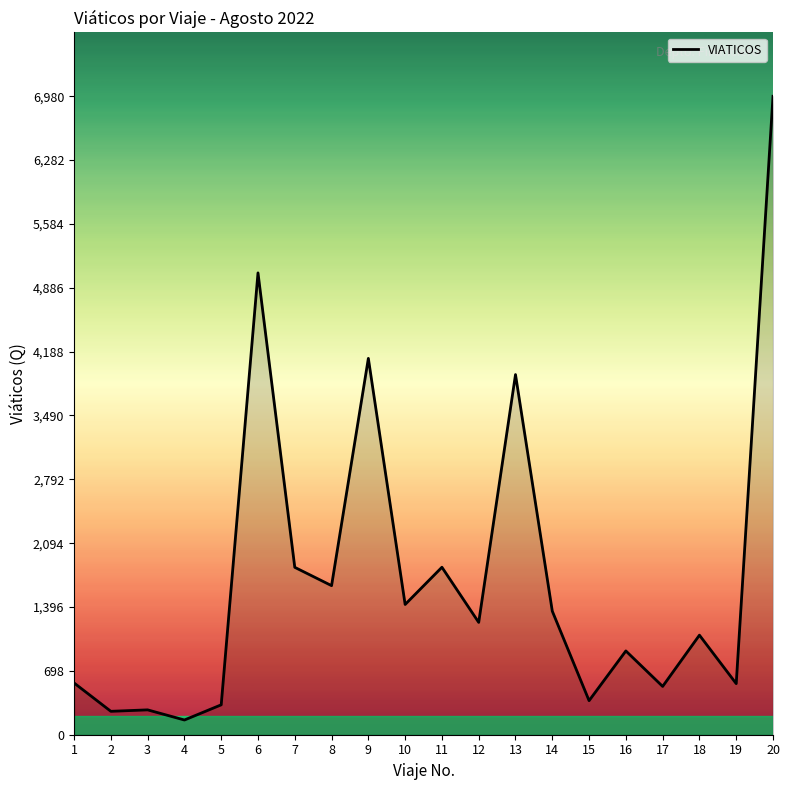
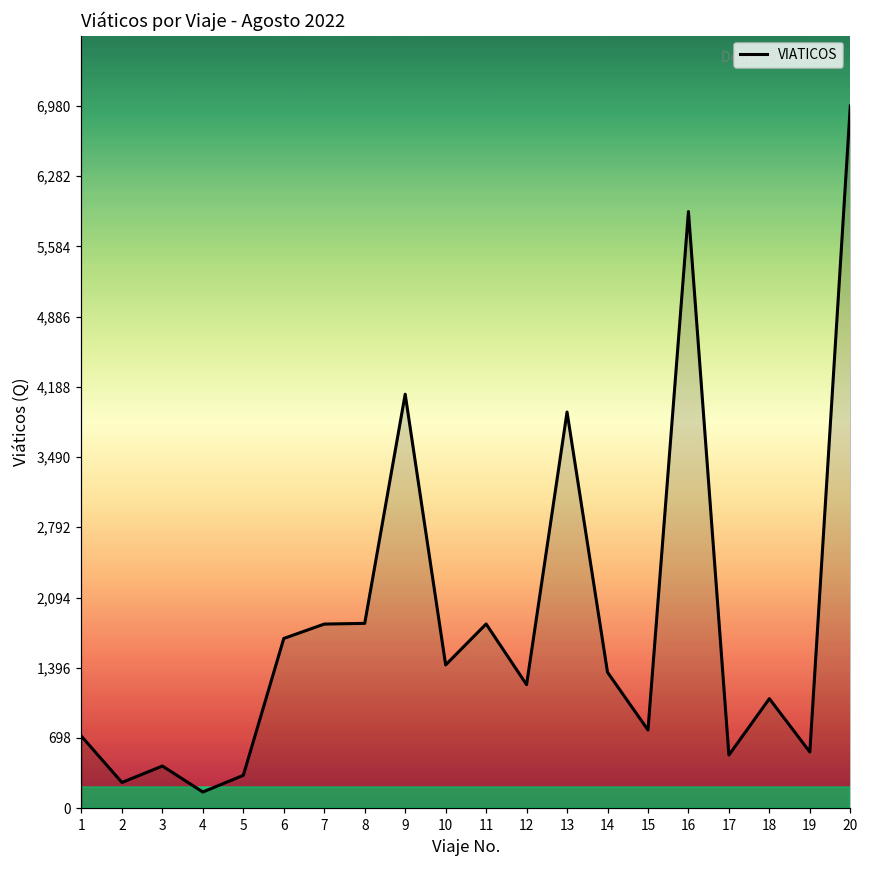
  {
-   "1": "600",
+   "1": "700",
    "2": "300",
-   "3": "300",
+   "3": "400",
    "5": "300",
-   "6": "5,000",
+   "6": "1,700",
    "7": "1,800",
-   "8": "1,600",
+   "8": "1,800",
    "9": "4,100",
    "10": "1,400",
    "11": "1,800",
    "12": "1,200",
    "13": "3,900",
    "14": "1,400",
-   "15": "400",
-   "16": "900",
+   "15": "800",
+   "16": "5,900",
    "17": "500",
    "18": "1,100",
    "19": "600",
    "20": "7,000"
  }
